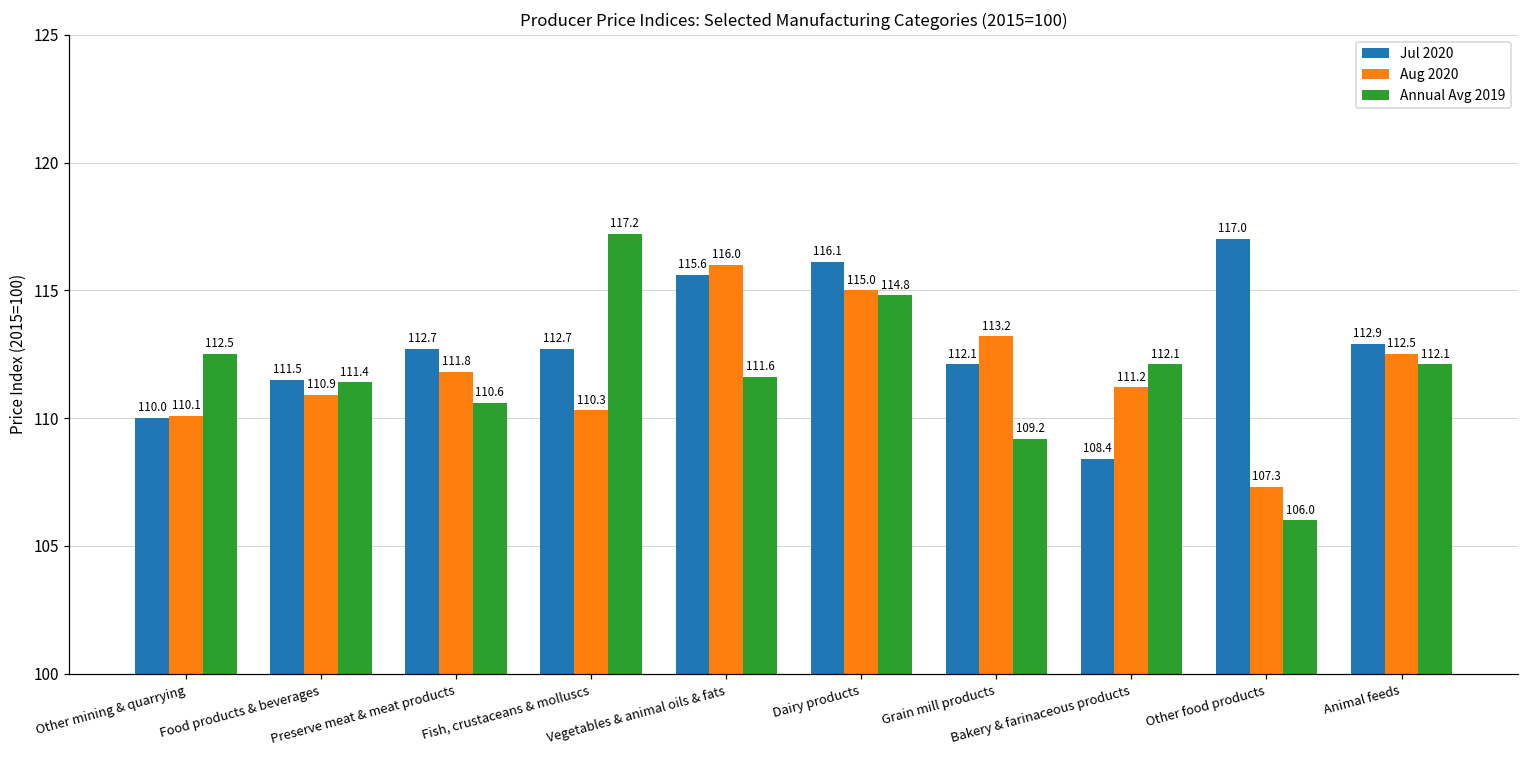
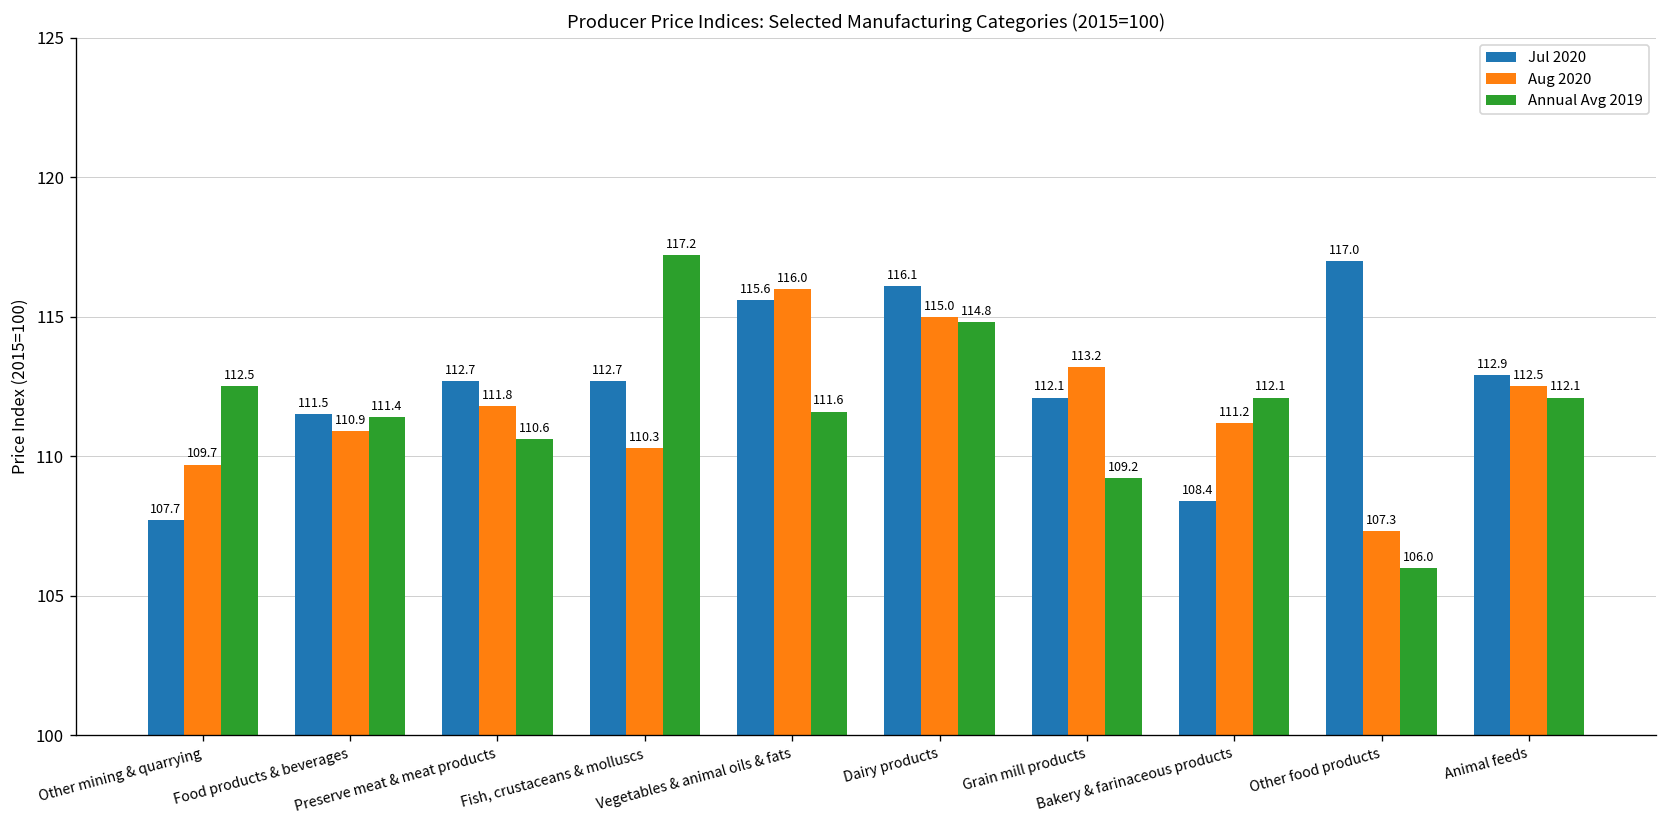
  {
    "Jul 2020": {
-     "Other mining & quarrying": 110.0,
+     "Other mining & quarrying": 107.7,
      "Food products & beverages": 111.5,
      "Preserve meat & meat products": 112.7,
      "Fish, crustaceans & molluscs": 112.7,
      "Vegetables & animal oils & fats": 115.6,
      "Dairy products": 116.1,
      "Grain mill products": 112.1,
      "Bakery & farinaceous products": 108.4,
      "Other food products": 117.0,
      "Animal feeds": 112.9
    },
    "Aug 2020": {
-     "Other mining & quarrying": 110.1,
+     "Other mining & quarrying": 109.7,
      "Food products & beverages": 110.9,
      "Preserve meat & meat products": 111.8,
      "Fish, crustaceans & molluscs": 110.3,
      "Vegetables & animal oils & fats": 116.0,
      "Dairy products": 115.0,
      "Grain mill products": 113.2,
      "Bakery & farinaceous products": 111.2,
      "Other food products": 107.3,
      "Animal feeds": 112.5
    },
    "Annual Avg 2019": {
      "Other mining & quarrying": 112.5,
      "Food products & beverages": 111.4,
      "Preserve meat & meat products": 110.6,
      "Fish, crustaceans & molluscs": 117.2,
      "Vegetables & animal oils & fats": 111.6,
      "Dairy products": 114.8,
      "Grain mill products": 109.2,
      "Bakery & farinaceous products": 112.1,
      "Other food products": 106.0,
      "Animal feeds": 112.1
    }
  }
